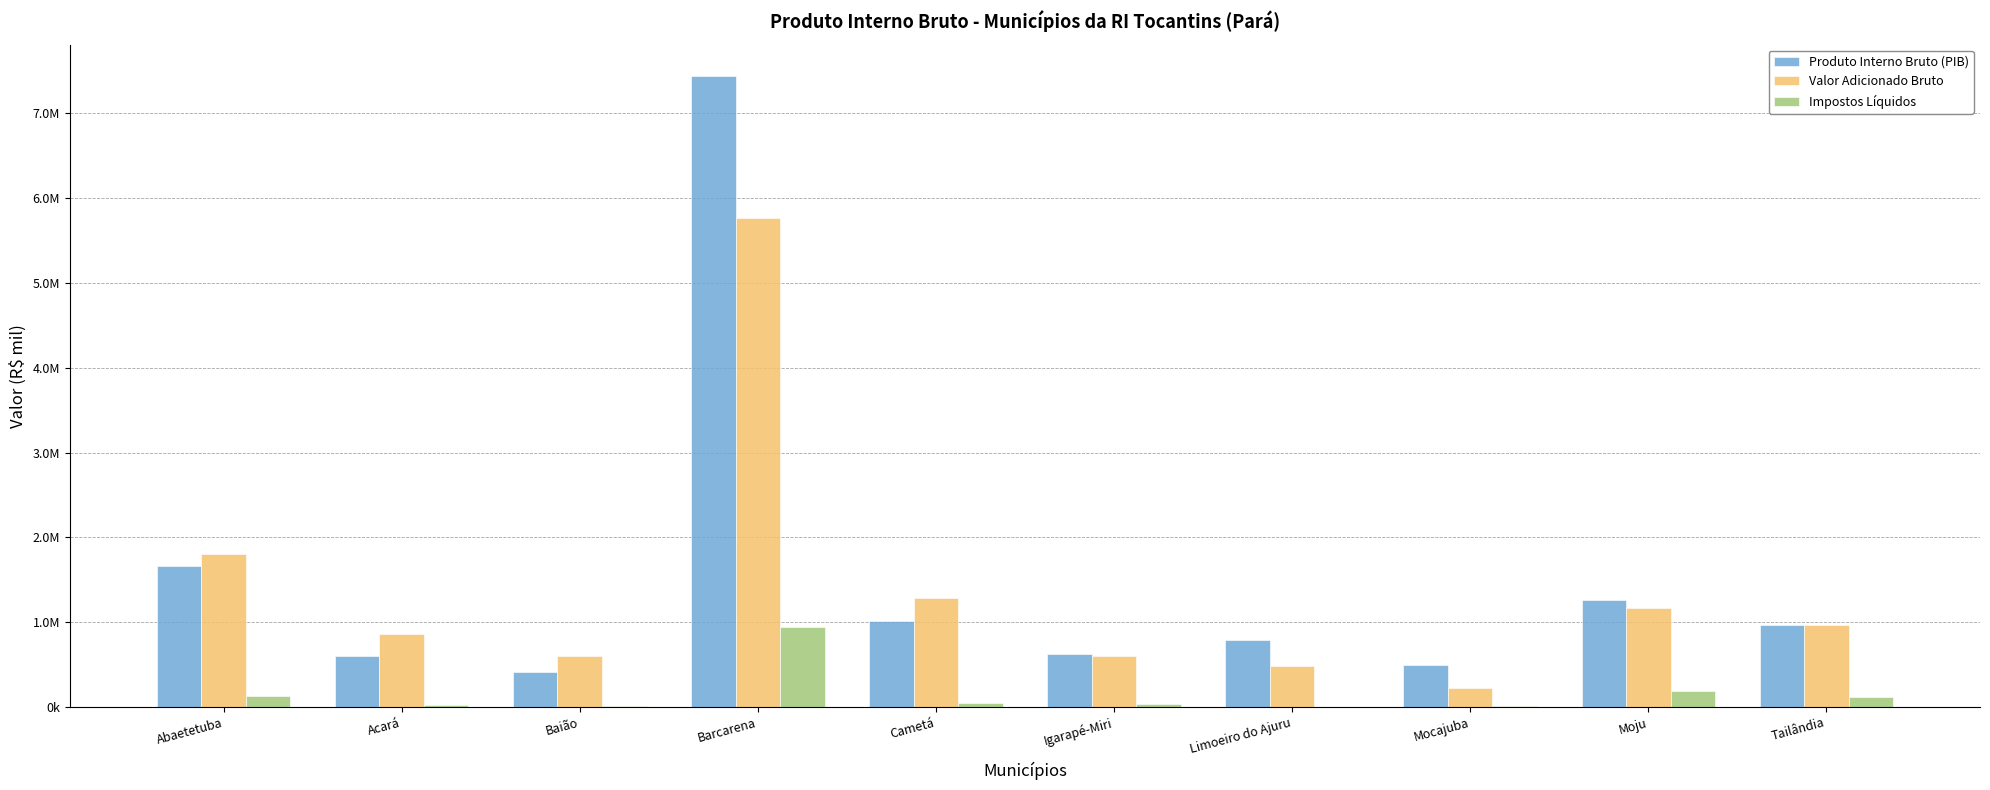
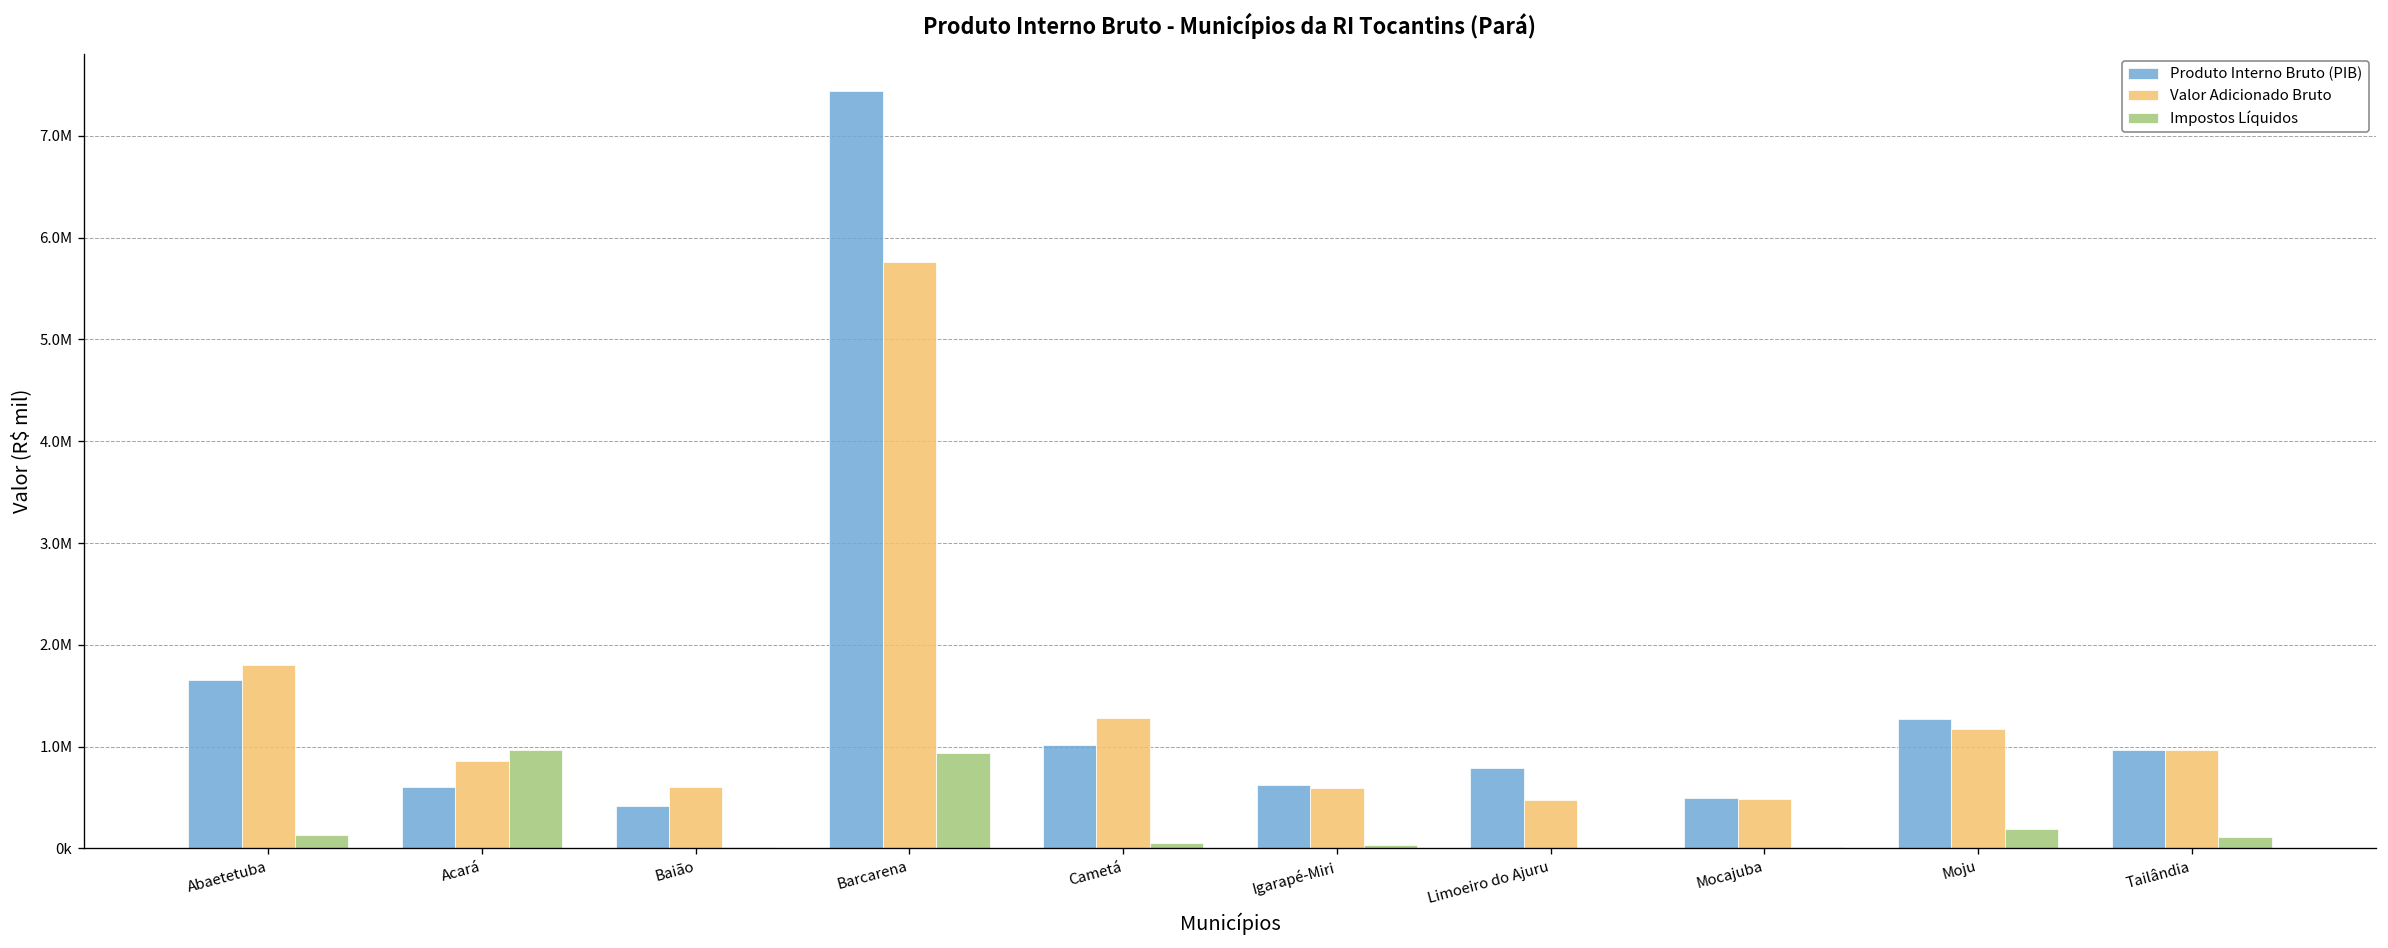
  {
    "Produto Interno Bruto (PIB)": {
      "Abaetetuba": 1700000,
      "Acará": 600000,
      "Baião": 400000,
      "Barcarena": 7400000,
      "Cametá": 1000000,
      "Igarapé-Miri": 600000,
      "Limoeiro do Ajuru": 800000,
      "Mocajuba": 500000,
      "Moju": 1300000,
      "Tailândia": 1000000
    },
    "Valor Adicionado Bruto": {
      "Abaetetuba": 1800000,
      "Acará": 900000,
      "Baião": 600000,
      "Barcarena": 5800000,
      "Cametá": 1300000,
      "Igarapé-Miri": 600000,
      "Limoeiro do Ajuru": 500000,
-     "Mocajuba": 200000,
+     "Mocajuba": 500000,
      "Moju": 1200000,
      "Tailândia": 1000000
    },
    "Impostos Líquidos": {
      "Abaetetuba": 100000,
-     "Acará": 0,
+     "Acará": 1000000,
      "Barcarena": 900000,
      "Cametá": 100000,
      "Igarapé-Miri": 0,
      "Moju": 200000,
      "Tailândia": 100000
    }
  }
